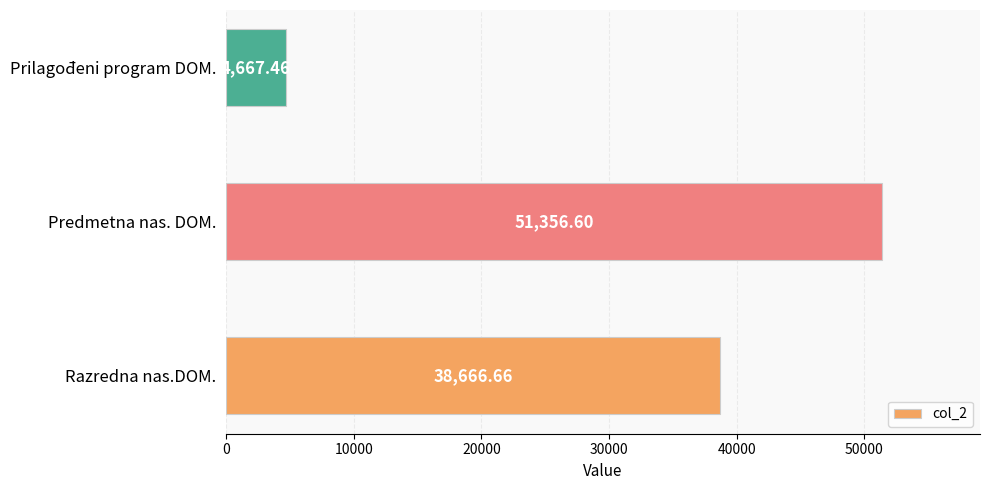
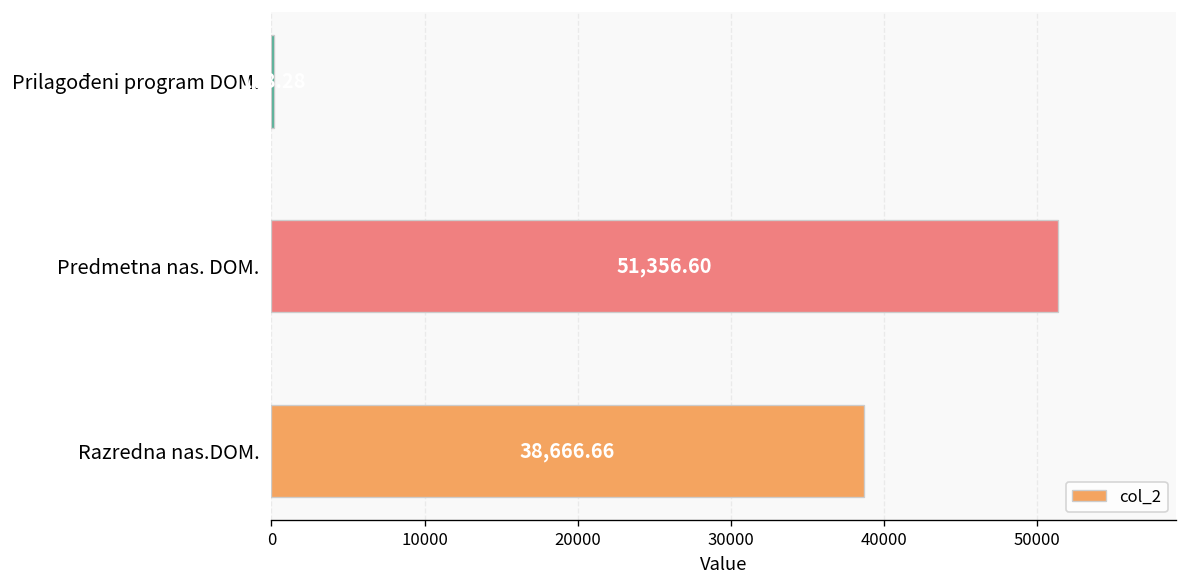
  {
-   "Prilagođeni program DOM.": 4700
+   "Prilagođeni program DOM.": 200
  }
